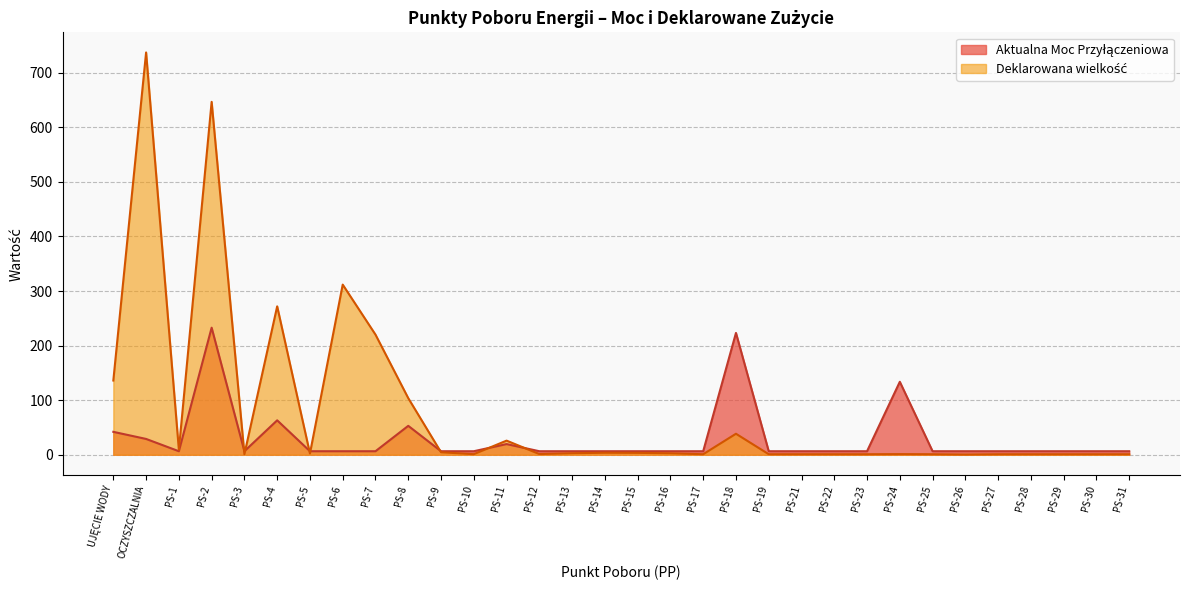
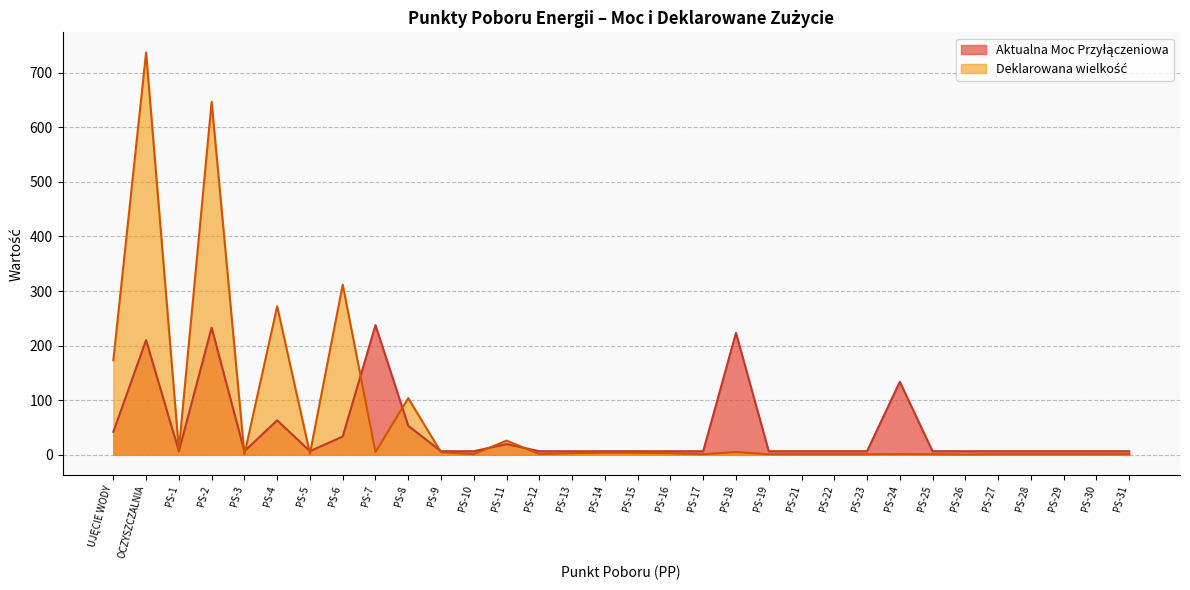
  {
    "Aktualna Moc Przyłączeniowa": {
      "UJĘCIE WODY": 40,
-     "OCZYSZCZALNIA": 30,
+     "OCZYSZCZALNIA": 210,
      "PS-2": 230,
      "PS-3": 10,
      "PS-4": 60,
-     "PS-6": 10,
-     "PS-7": 10,
+     "PS-6": 30,
+     "PS-7": 240,
      "PS-8": 50,
      "PS-10": 10,
      "PS-11": 20,
      "PS-12": 10,
      "PS-17": 10,
      "PS-18": 220,
      "PS-19": 10,
      "PS-21": 10,
      "PS-22": 10,
      "PS-23": 10,
      "PS-24": 130,
      "PS-25": 10,
      "PS-26": 10,
      "PS-27": 10,
      "PS-28": 10,
      "PS-29": 10,
      "PS-30": 10,
      "PS-31": 10
    },
    "Deklarowana wielkość": {
-     "UJĘCIE WODY": 140,
+     "UJĘCIE WODY": 170,
      "OCZYSZCZALNIA": 740,
      "PS-2": 650,
      "PS-3": 0,
      "PS-4": 270,
      "PS-6": 310,
-     "PS-7": 220,
+     "PS-7": 10,
      "PS-8": 100,
      "PS-10": 0,
      "PS-11": 30,
      "PS-12": 0,
      "PS-17": 0,
-     "PS-18": 40,
+     "PS-18": 10,
      "PS-19": 0,
      "PS-21": 0,
      "PS-22": 0,
      "PS-23": 0,
      "PS-24": 0,
      "PS-25": 0,
      "PS-26": 0,
      "PS-27": 0,
      "PS-28": 0,
      "PS-29": 0,
      "PS-30": 0,
      "PS-31": 0
    }
  }
